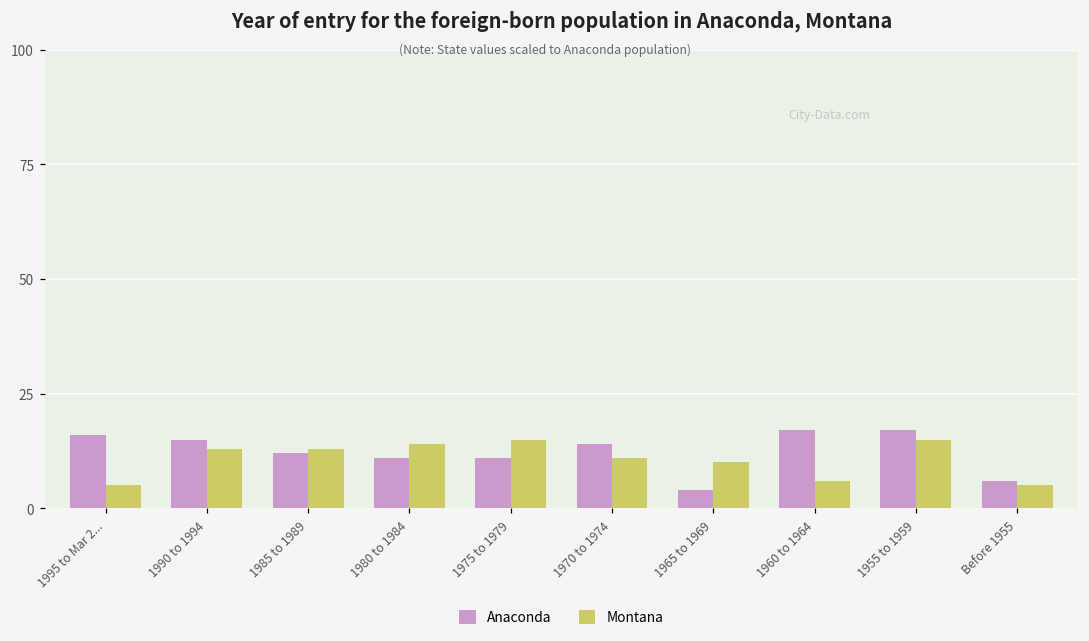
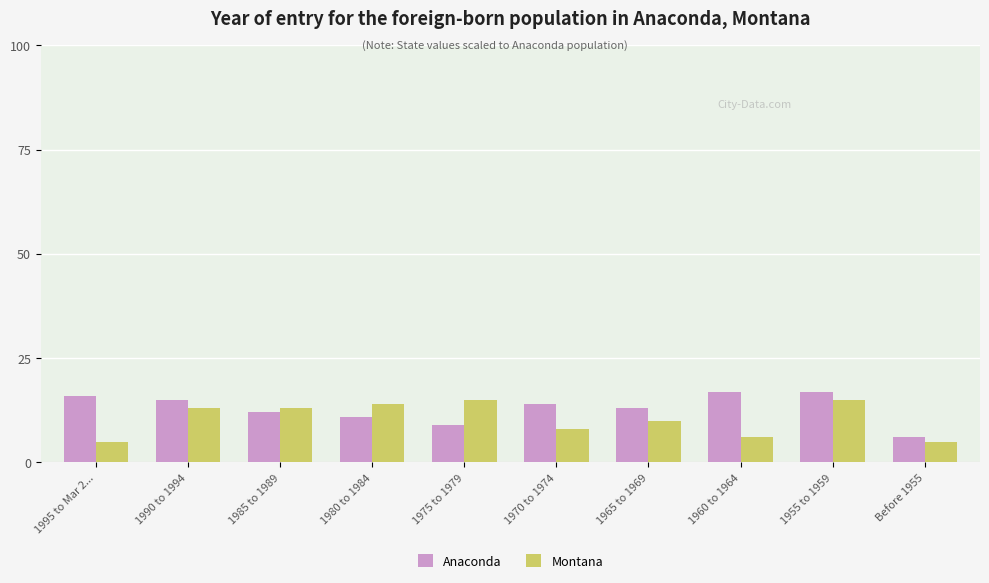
  {
    "Anaconda": {
      "1995 to Mar 2...": 16,
      "1990 to 1994": 15,
      "1985 to 1989": 12,
      "1980 to 1984": 11,
-     "1975 to 1979": 11,
+     "1975 to 1979": 9,
      "1970 to 1974": 14,
-     "1965 to 1969": 4,
+     "1965 to 1969": 13,
      "1960 to 1964": 17,
      "1955 to 1959": 17,
      "Before 1955": 6
    },
    "Montana": {
      "1995 to Mar 2...": 5,
      "1990 to 1994": 13,
      "1985 to 1989": 13,
      "1980 to 1984": 14,
      "1975 to 1979": 15,
-     "1970 to 1974": 11,
+     "1970 to 1974": 8,
      "1965 to 1969": 10,
      "1960 to 1964": 6,
      "1955 to 1959": 15,
      "Before 1955": 5
    }
  }
